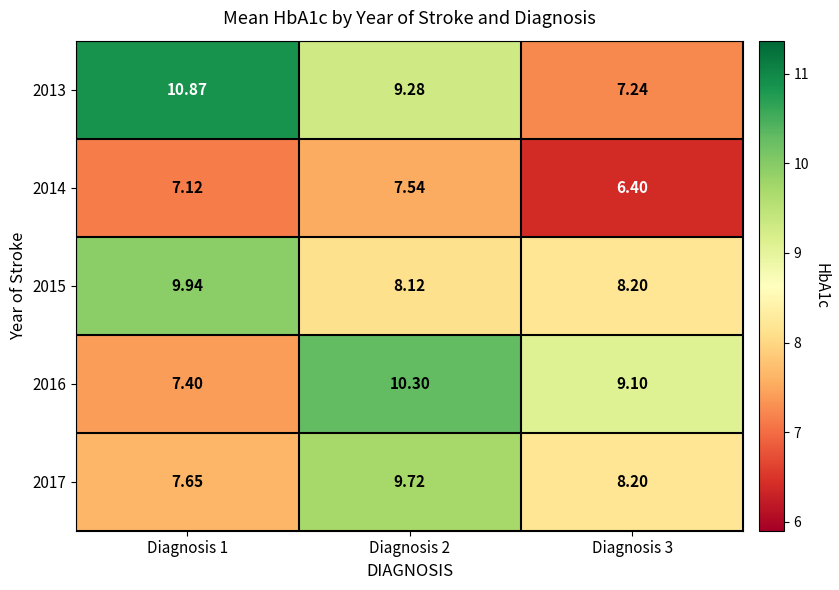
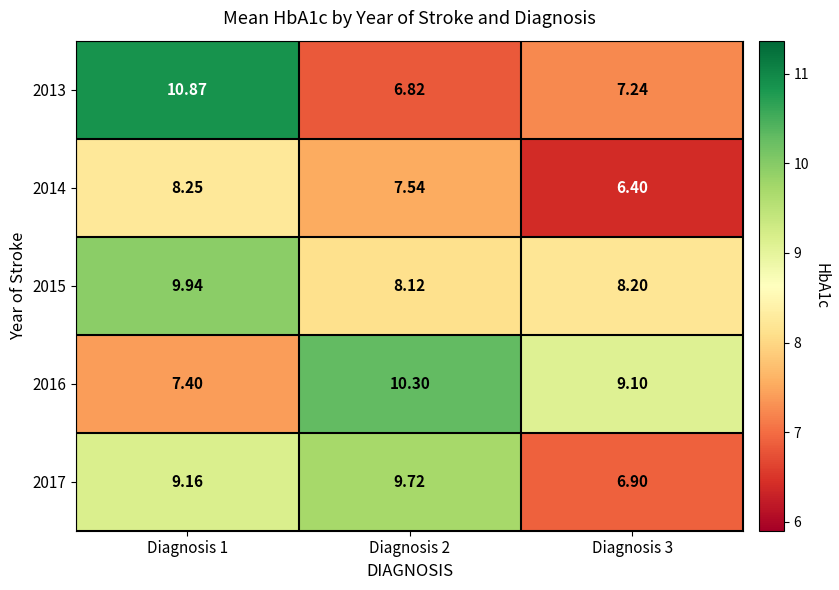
  {
    "2013": {
      "Diagnosis 1": 10.87,
-     "Diagnosis 2": 9.28,
+     "Diagnosis 2": 6.82,
      "Diagnosis 3": 7.24
    },
    "2014": {
-     "Diagnosis 1": 7.12,
+     "Diagnosis 1": 8.25,
      "Diagnosis 2": 7.54,
      "Diagnosis 3": 6.40
    },
    "2015": {
      "Diagnosis 1": 9.94,
      "Diagnosis 2": 8.12,
      "Diagnosis 3": 8.20
    },
    "2016": {
      "Diagnosis 1": 7.40,
      "Diagnosis 2": 10.30,
      "Diagnosis 3": 9.10
    },
    "2017": {
-     "Diagnosis 1": 7.65,
+     "Diagnosis 1": 9.16,
      "Diagnosis 2": 9.72,
-     "Diagnosis 3": 8.20
+     "Diagnosis 3": 6.90
    }
  }
